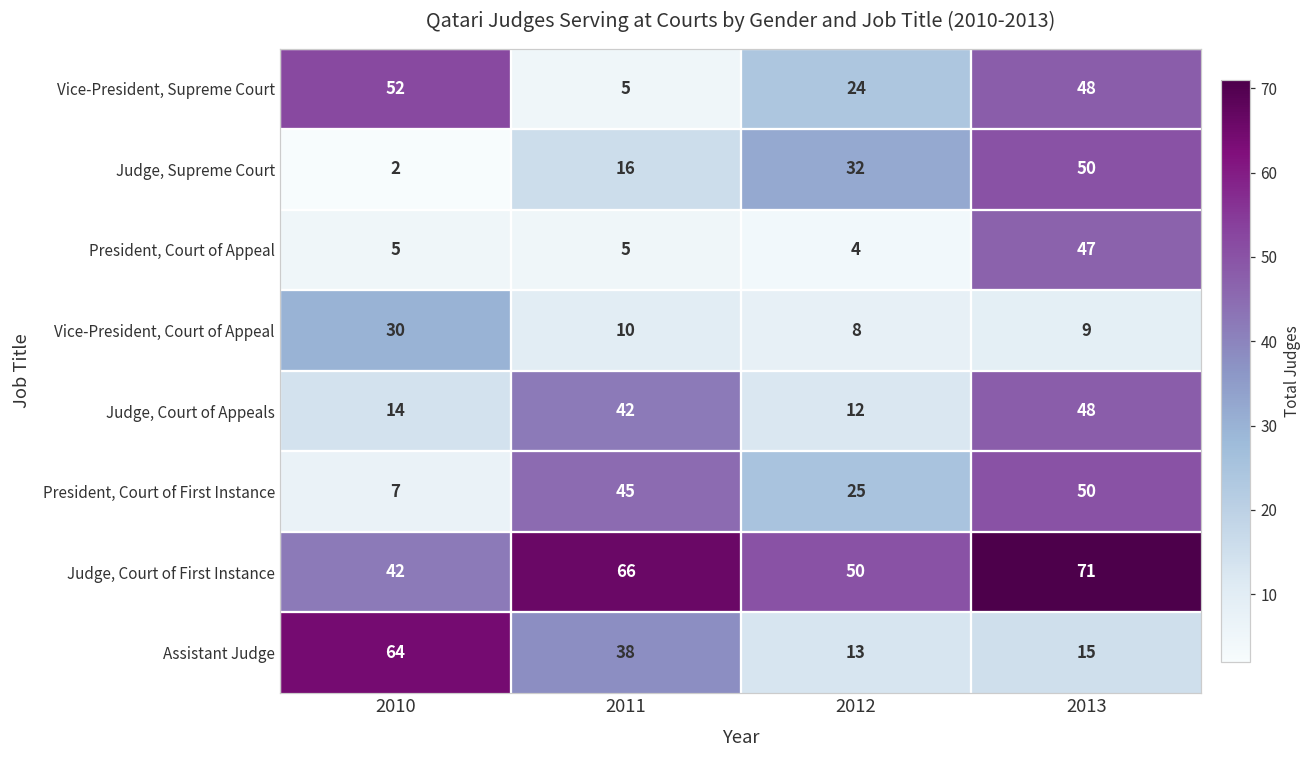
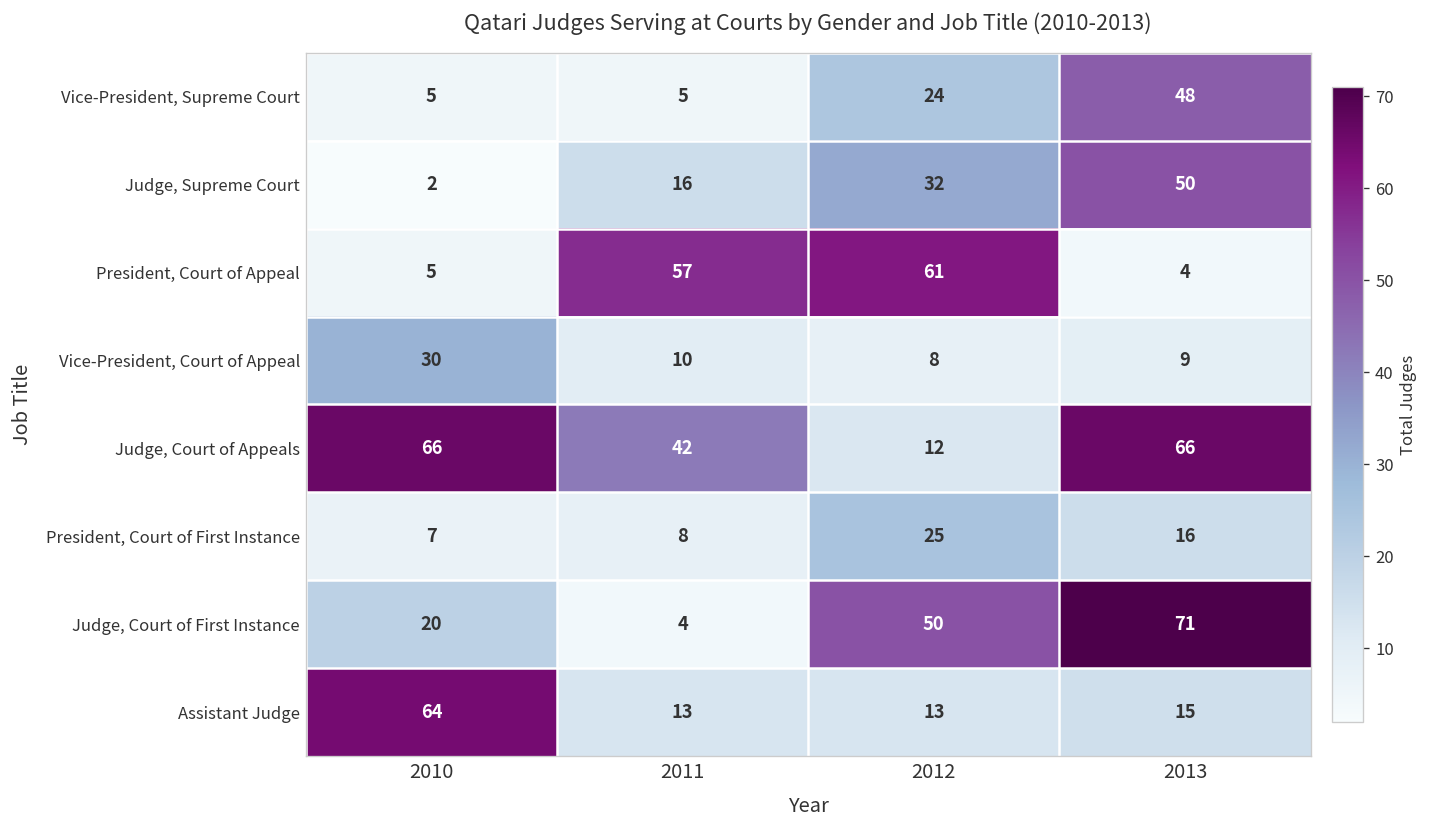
  {
    "Vice-President, Supreme Court": {
-     "2010": 52,
+     "2010": 5,
      "2011": 5,
      "2012": 24,
      "2013": 48
    },
    "Judge, Supreme Court": {
      "2010": 2,
      "2011": 16,
      "2012": 32,
      "2013": 50
    },
    "President, Court of Appeal": {
      "2010": 5,
-     "2011": 5,
-     "2012": 4,
-     "2013": 47
+     "2011": 57,
+     "2012": 61,
+     "2013": 4
    },
    "Vice-President, Court of Appeal": {
      "2010": 30,
      "2011": 10,
      "2012": 8,
      "2013": 9
    },
    "Judge, Court of Appeals": {
-     "2010": 14,
+     "2010": 66,
      "2011": 42,
      "2012": 12,
-     "2013": 48
+     "2013": 66
    },
    "President, Court of First Instance": {
      "2010": 7,
-     "2011": 45,
+     "2011": 8,
      "2012": 25,
-     "2013": 50
+     "2013": 16
    },
    "Judge, Court of First Instance": {
-     "2010": 42,
-     "2011": 66,
+     "2010": 20,
+     "2011": 4,
      "2012": 50,
      "2013": 71
    },
    "Assistant Judge": {
      "2010": 64,
-     "2011": 38,
+     "2011": 13,
      "2012": 13,
      "2013": 15
    }
  }
